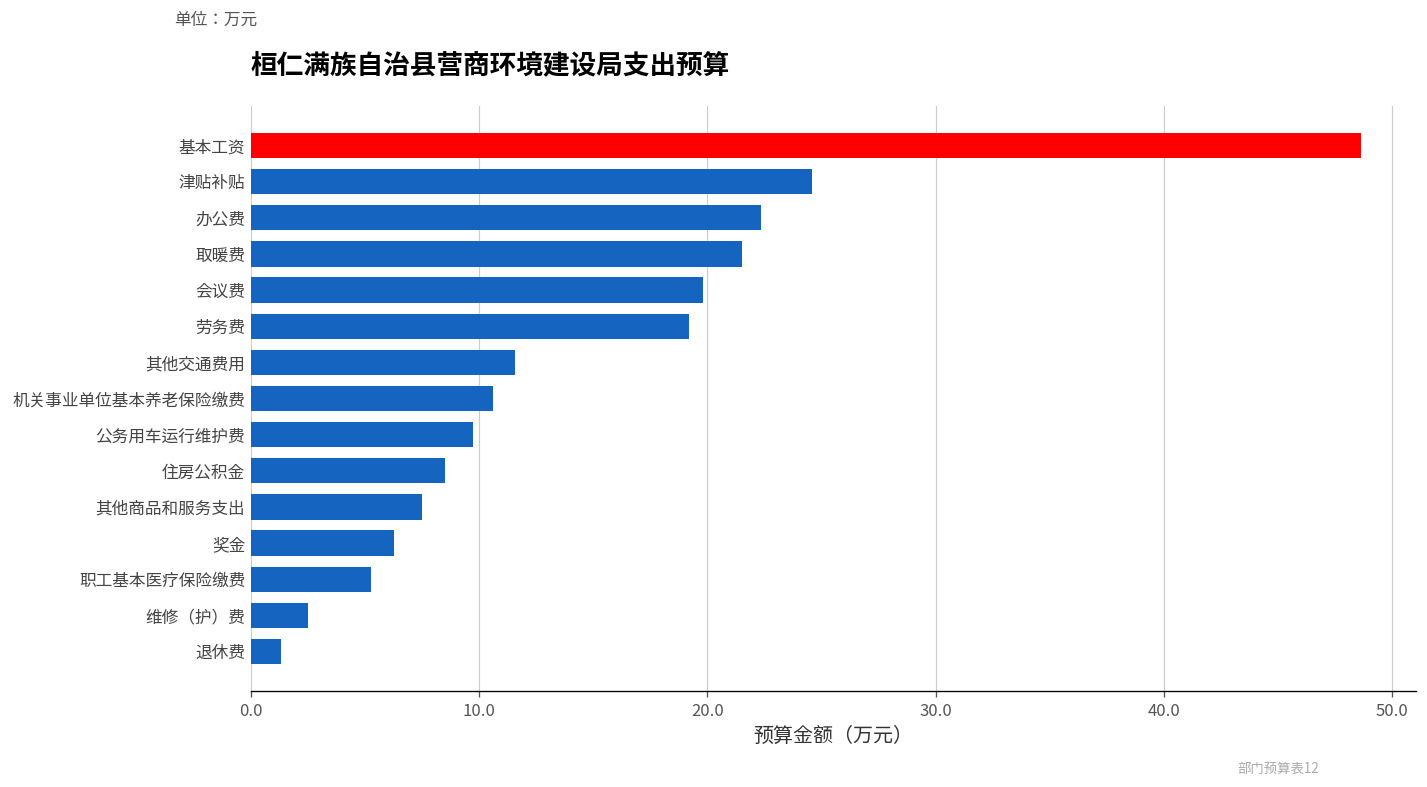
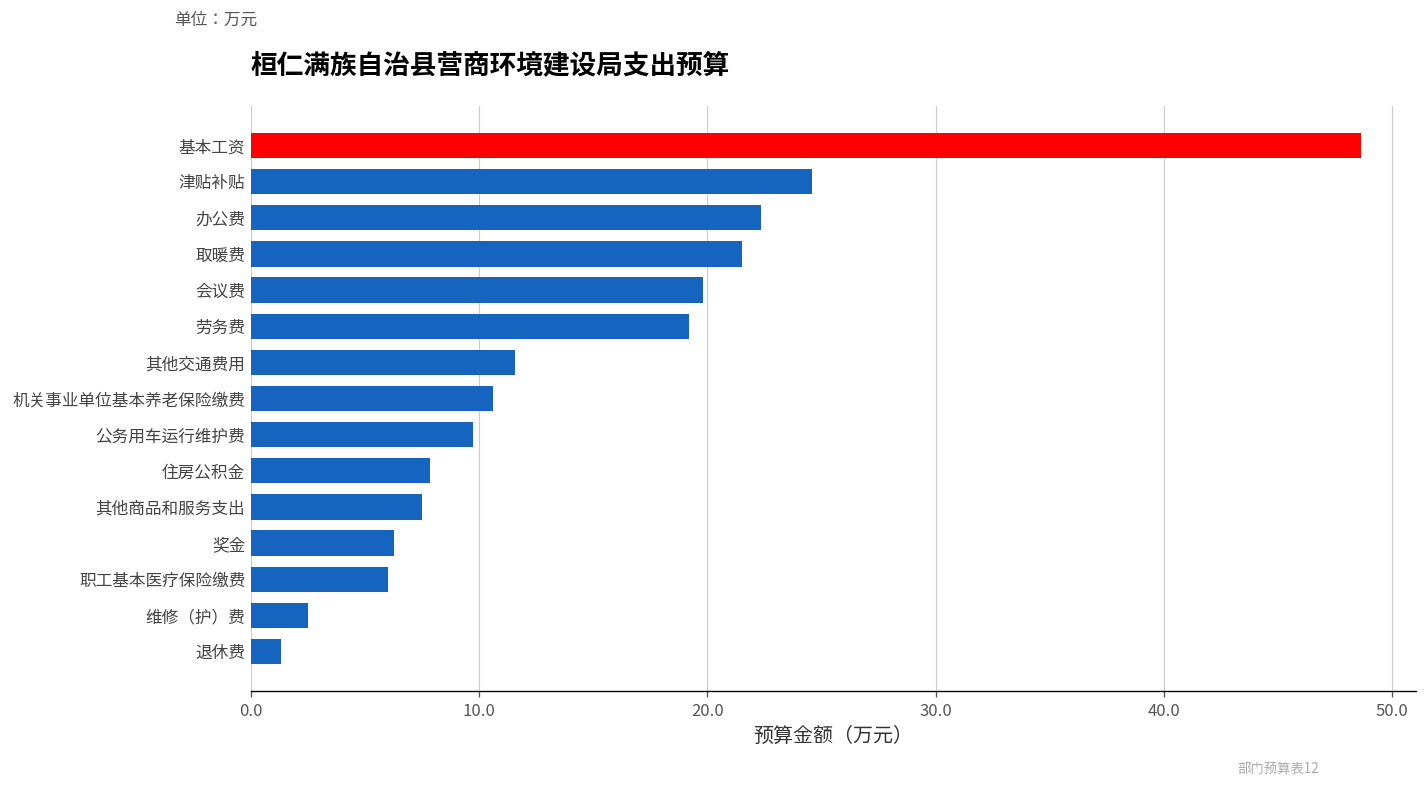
  {
    "基本工资": 48.6,
    "津贴补贴": 24.6,
    "办公费": 22.4,
    "取暖费": 21.5,
    "会议费": 19.8,
    "劳务费": 19.2,
    "其他交通费用": 11.6,
    "机关事业单位基本养老保险缴费": 10.6,
    "公务用车运行维护费": 9.7,
-   "住房公积金": 8.5,
+   "住房公积金": 7.8,
    "其他商品和服务支出": 7.5,
    "奖金": 6.3,
-   "职工基本医疗保险缴费": 5.3,
+   "职工基本医疗保险缴费": 6.0,
    "维修（护）费": 2.5,
    "退休费": 1.3
  }
